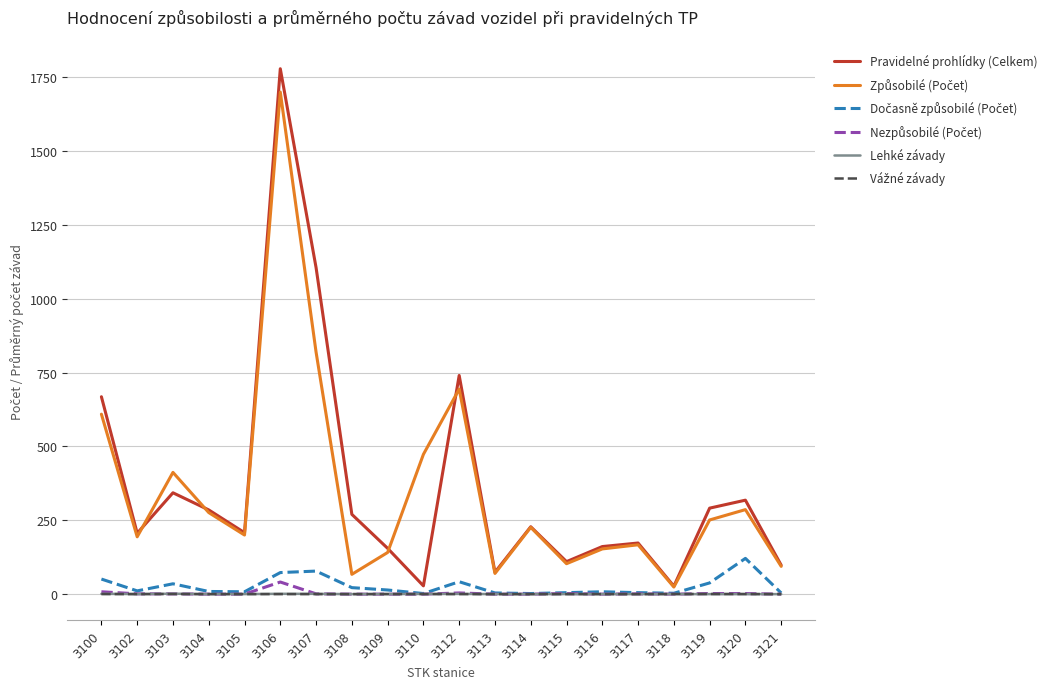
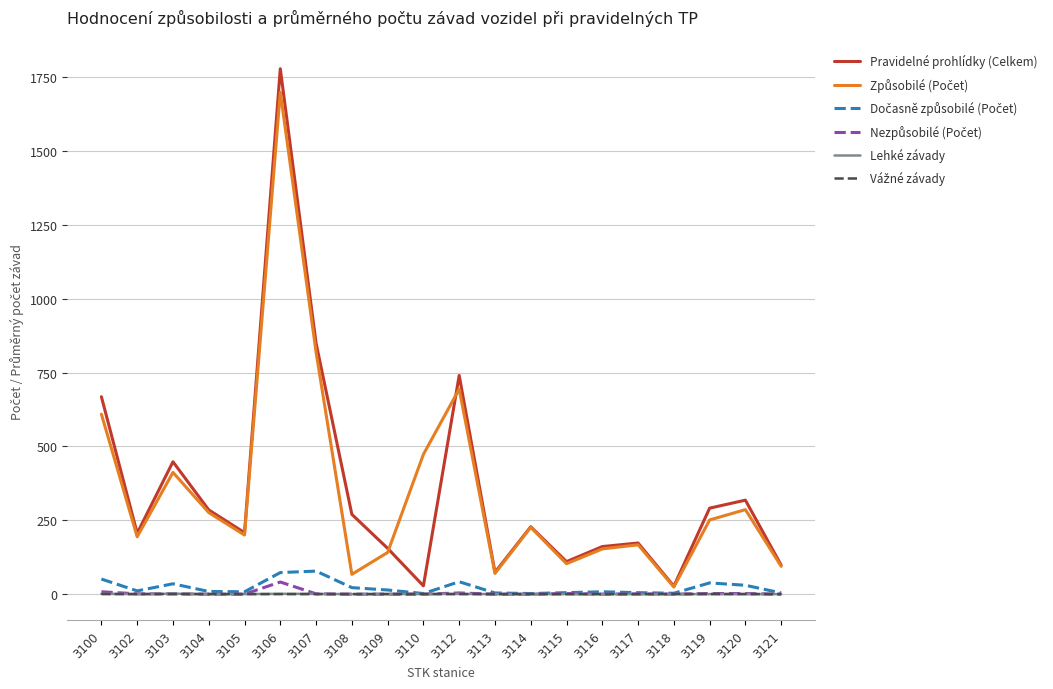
  {
    "Pravidelné prohlídky (Celkem)": {
      "3100": 670,
      "3102": 210,
-     "3103": 340,
+     "3103": 450,
      "3104": 290,
      "3106": 1780,
-     "3107": 1110,
+     "3107": 850,
      "3108": 270,
      "3109": 160,
      "3110": 30,
      "3112": 740,
      "3119": 290,
      "3120": 320
    },
    "Způsobilé (Počet)": {
      "3100": 610,
      "3102": 190,
      "3103": 410,
      "3104": 280,
      "3106": 1700,
      "3107": 820,
      "3108": 70,
      "3109": 140,
      "3110": 470,
      "3112": 690,
      "3119": 250,
      "3120": 290
    },
    "Dočasně způsobilé (Počet)": {
      "3100": 50,
      "3102": 10,
      "3103": 40,
      "3104": 10,
      "3106": 70,
      "3107": 80,
      "3108": 20,
      "3109": 10,
      "3112": 40,
      "3119": 40,
-     "3120": 120
+     "3120": 30
    },
    "Nezpůsobilé (Počet)": {
      "3106": 40
    },
    "Vážné závady": {
      "3106": 0
    }
  }
